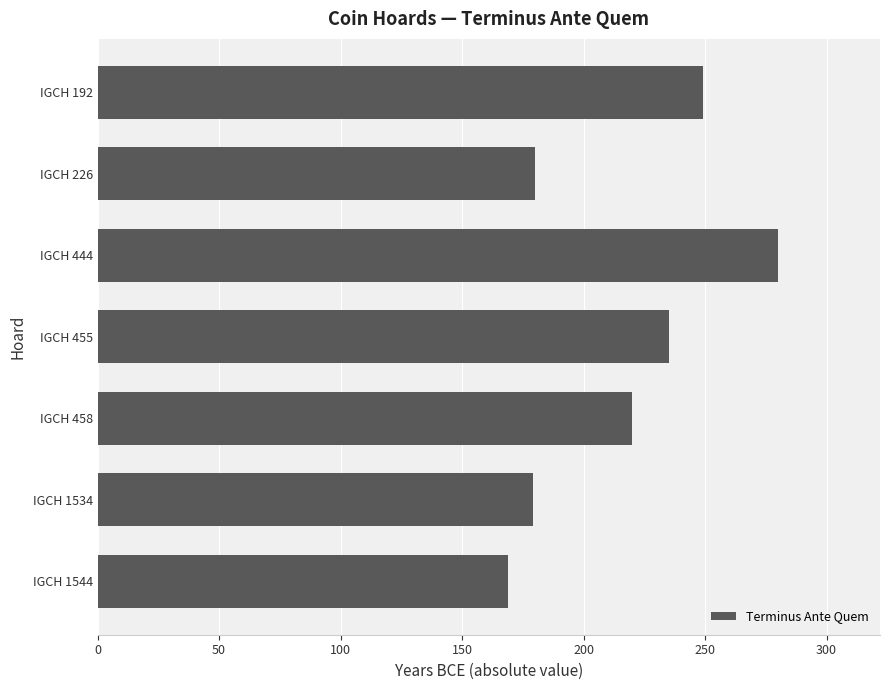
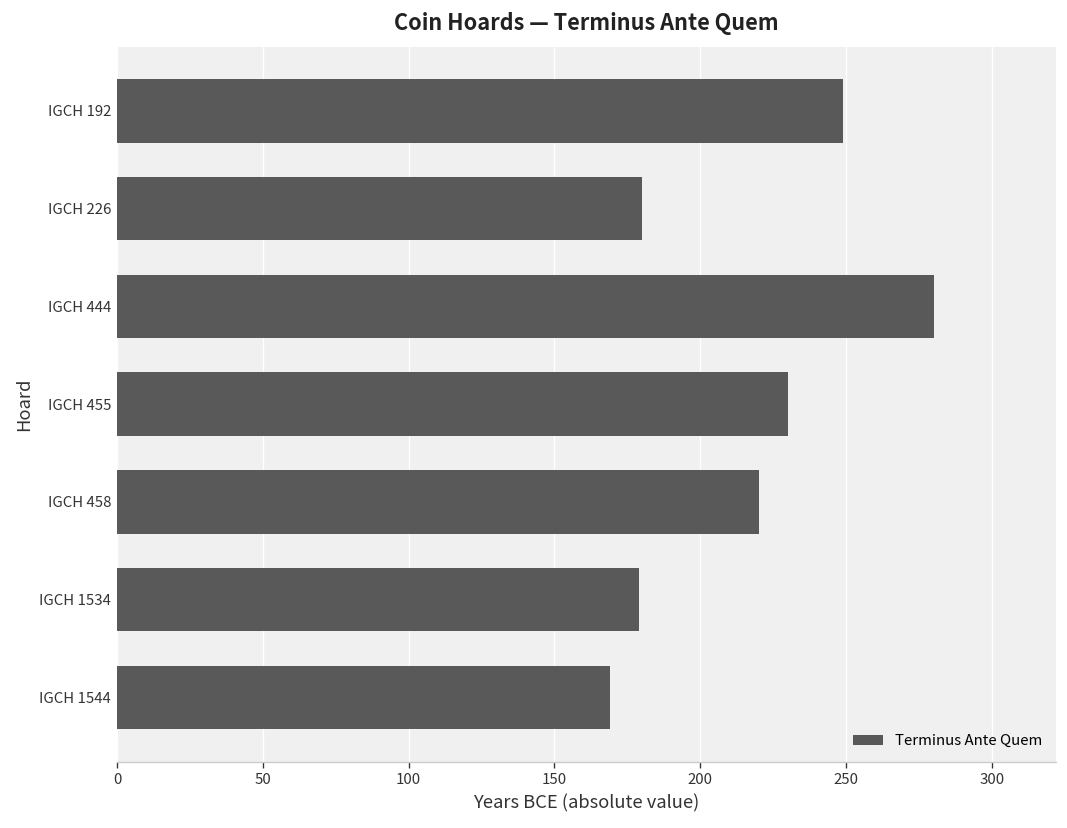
  {
    "IGCH 192": 249,
    "IGCH 226": 180,
    "IGCH 444": 280,
-   "IGCH 455": 235,
+   "IGCH 455": 230,
    "IGCH 458": 220,
    "IGCH 1534": 179,
    "IGCH 1544": 169
  }
